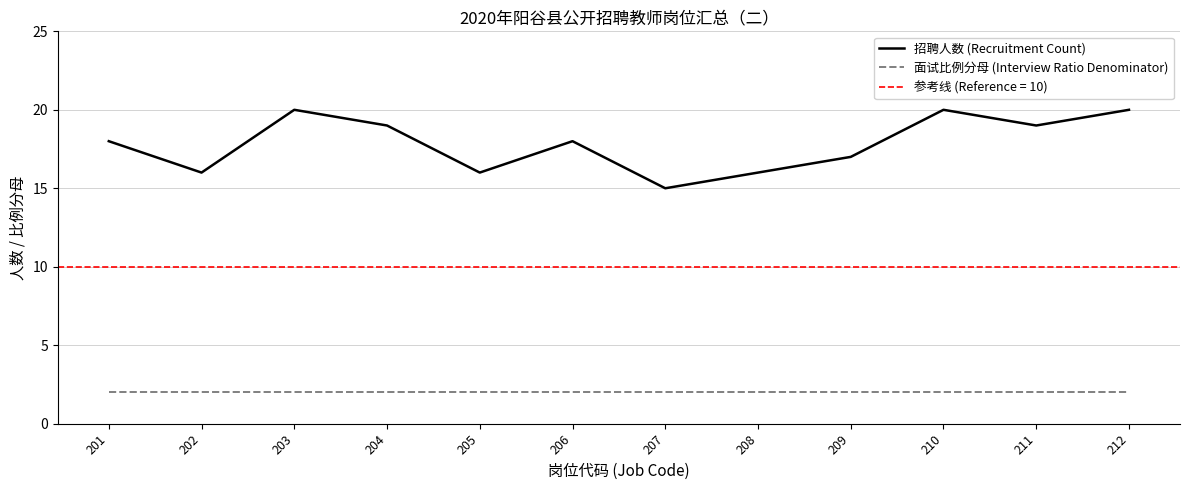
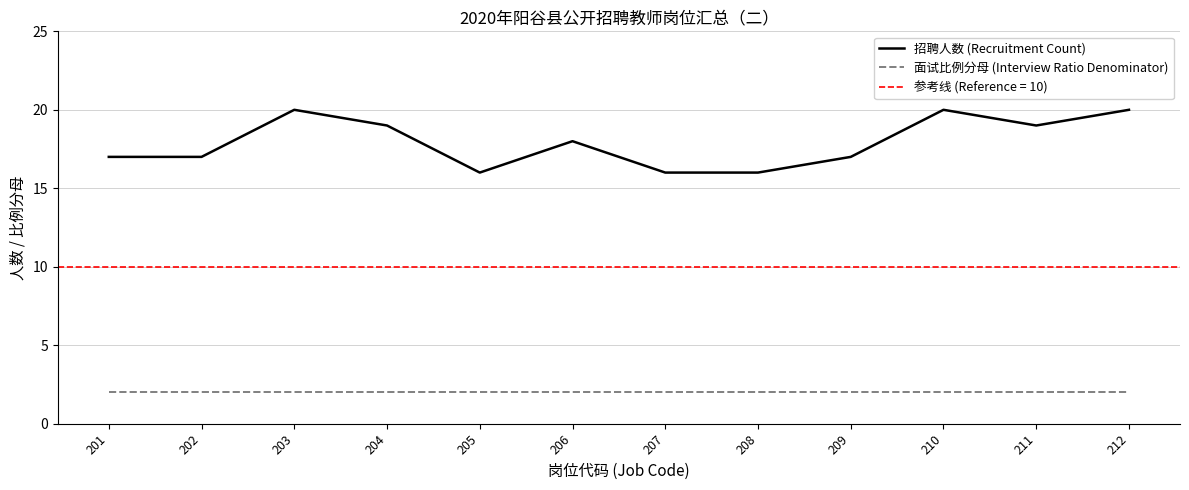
  {
    "招聘人数 (Recruitment Count)": {
-     "201": 18,
-     "202": 16,
+     "201": 17,
+     "202": 17,
      "203": 20,
      "204": 19,
      "205": 16,
      "206": 18,
-     "207": 15,
+     "207": 16,
      "208": 16,
      "209": 17,
      "210": 20,
      "211": 19,
      "212": 20
    },
    "面试比例分母 (Interview Ratio Denominator)": {
      "201": 2,
      "202": 2,
      "203": 2,
      "204": 2,
      "205": 2,
      "206": 2,
      "207": 2,
      "208": 2,
      "209": 2,
      "210": 2,
      "211": 2,
      "212": 2
    }
  }
